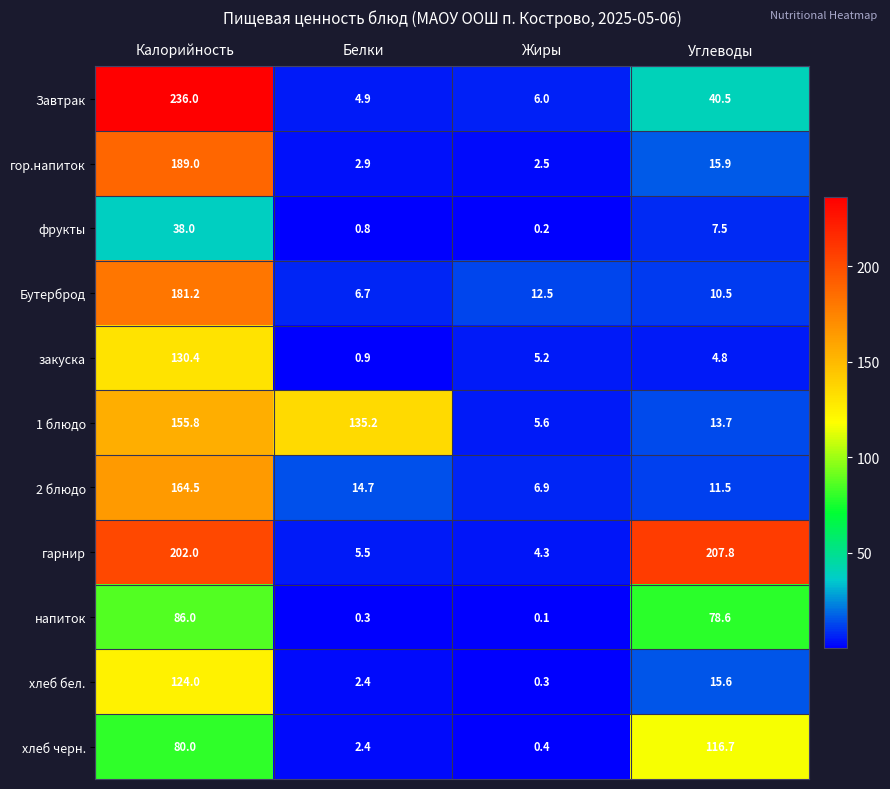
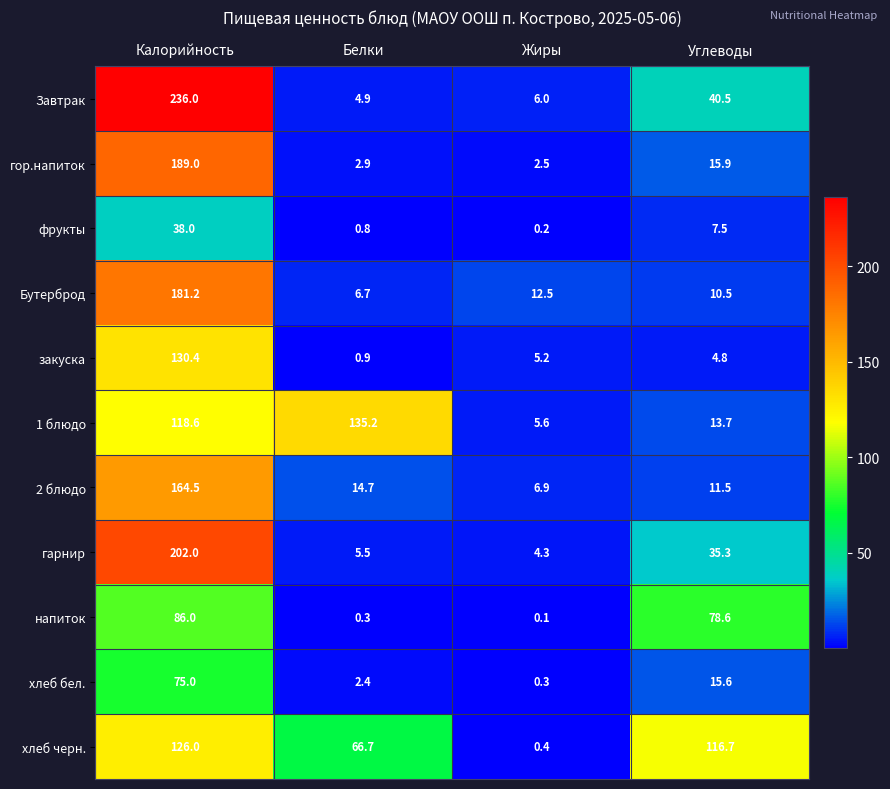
  {
    "Завтрак": {
      "Калорийность": 236.0,
      "Белки": 4.9,
      "Жиры": 6.0,
      "Углеводы": 40.5
    },
    "гор.напиток": {
      "Калорийность": 189.0,
      "Белки": 2.9,
      "Жиры": 2.5,
      "Углеводы": 15.9
    },
    "фрукты": {
      "Калорийность": 38.0,
      "Белки": 0.8,
      "Жиры": 0.2,
      "Углеводы": 7.5
    },
    "Бутерброд": {
      "Калорийность": 181.2,
      "Белки": 6.7,
      "Жиры": 12.5,
      "Углеводы": 10.5
    },
    "закуска": {
      "Калорийность": 130.4,
      "Белки": 0.9,
      "Жиры": 5.2,
      "Углеводы": 4.8
    },
    "1 блюдо": {
-     "Калорийность": 155.8,
+     "Калорийность": 118.6,
      "Белки": 135.2,
      "Жиры": 5.6,
      "Углеводы": 13.7
    },
    "2 блюдо": {
      "Калорийность": 164.5,
      "Белки": 14.7,
      "Жиры": 6.9,
      "Углеводы": 11.5
    },
    "гарнир": {
      "Калорийность": 202.0,
      "Белки": 5.5,
      "Жиры": 4.3,
-     "Углеводы": 207.8
+     "Углеводы": 35.3
    },
    "напиток": {
      "Калорийность": 86.0,
      "Белки": 0.3,
      "Жиры": 0.1,
      "Углеводы": 78.6
    },
    "хлеб бел.": {
-     "Калорийность": 124.0,
+     "Калорийность": 75.0,
      "Белки": 2.4,
      "Жиры": 0.3,
      "Углеводы": 15.6
    },
    "хлеб черн.": {
-     "Калорийность": 80.0,
-     "Белки": 2.4,
+     "Калорийность": 126.0,
+     "Белки": 66.7,
      "Жиры": 0.4,
      "Углеводы": 116.7
    }
  }
